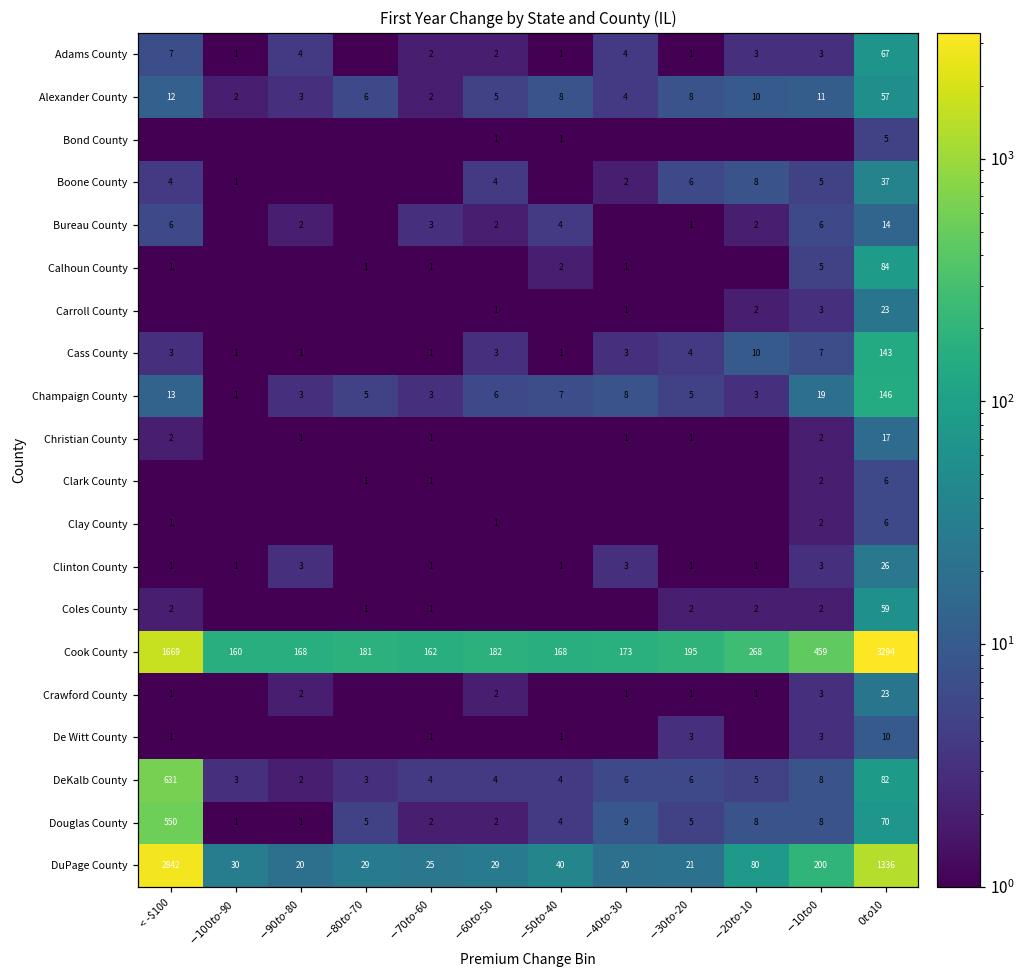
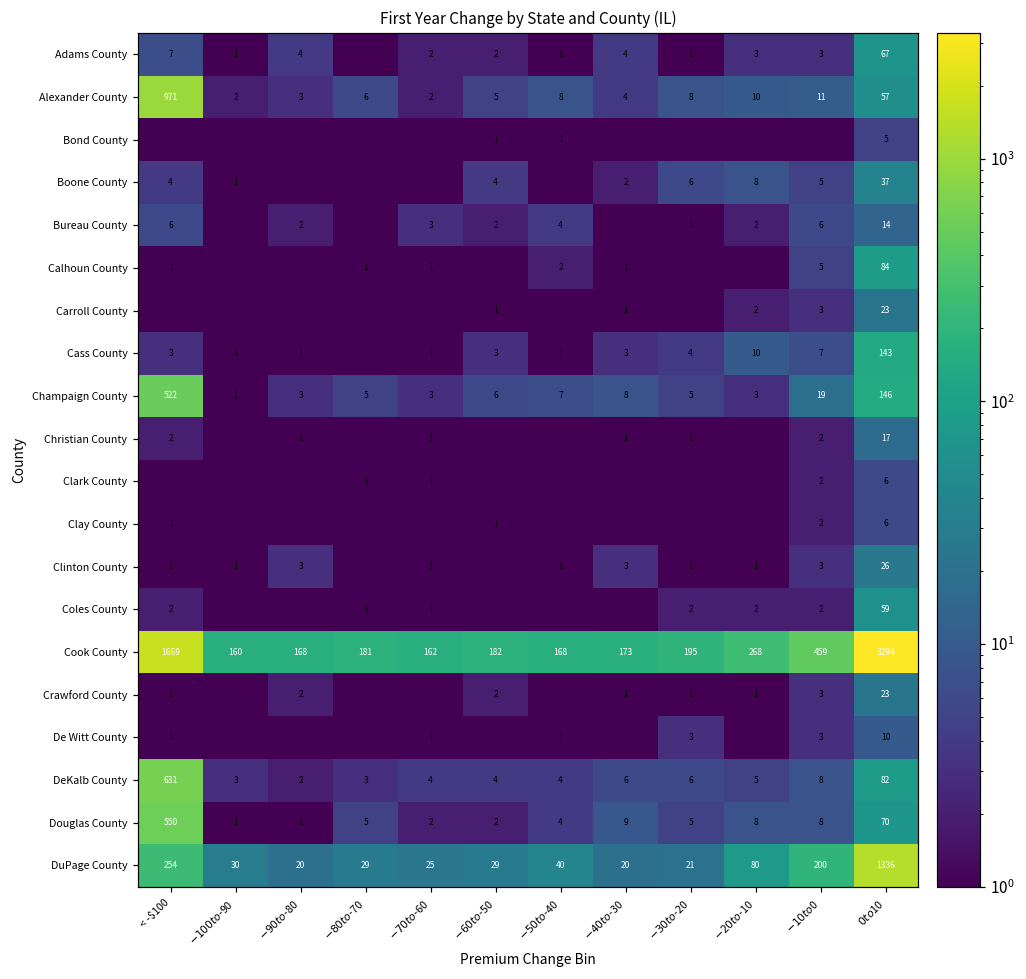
  {
    "Adams County": {
      "< -$100": 7
    },
    "Alexander County": {
-     "< -$100": 12
+     "< -$100": 971
    },
    "Boone County": {
      "< -$100": 4
    },
    "Bureau County": {
      "< -$100": 6
    },
    "Calhoun County": {
      "< -$100": 1
    },
    "Cass County": {
      "< -$100": 3
    },
    "Champaign County": {
-     "< -$100": 13
+     "< -$100": 522
    },
    "Christian County": {
      "< -$100": 2
    },
    "Clay County": {
      "< -$100": 1
    },
    "Clinton County": {
      "< -$100": 1
    },
    "Coles County": {
      "< -$100": 2
    },
    "Cook County": {
      "< -$100": 1669
    },
    "Crawford County": {
      "< -$100": 1
    },
    "De Witt County": {
      "< -$100": 1
    },
    "DeKalb County": {
      "< -$100": 631
    },
    "Douglas County": {
      "< -$100": 550
    },
    "DuPage County": {
-     "< -$100": 2842
+     "< -$100": 254
    }
  }
